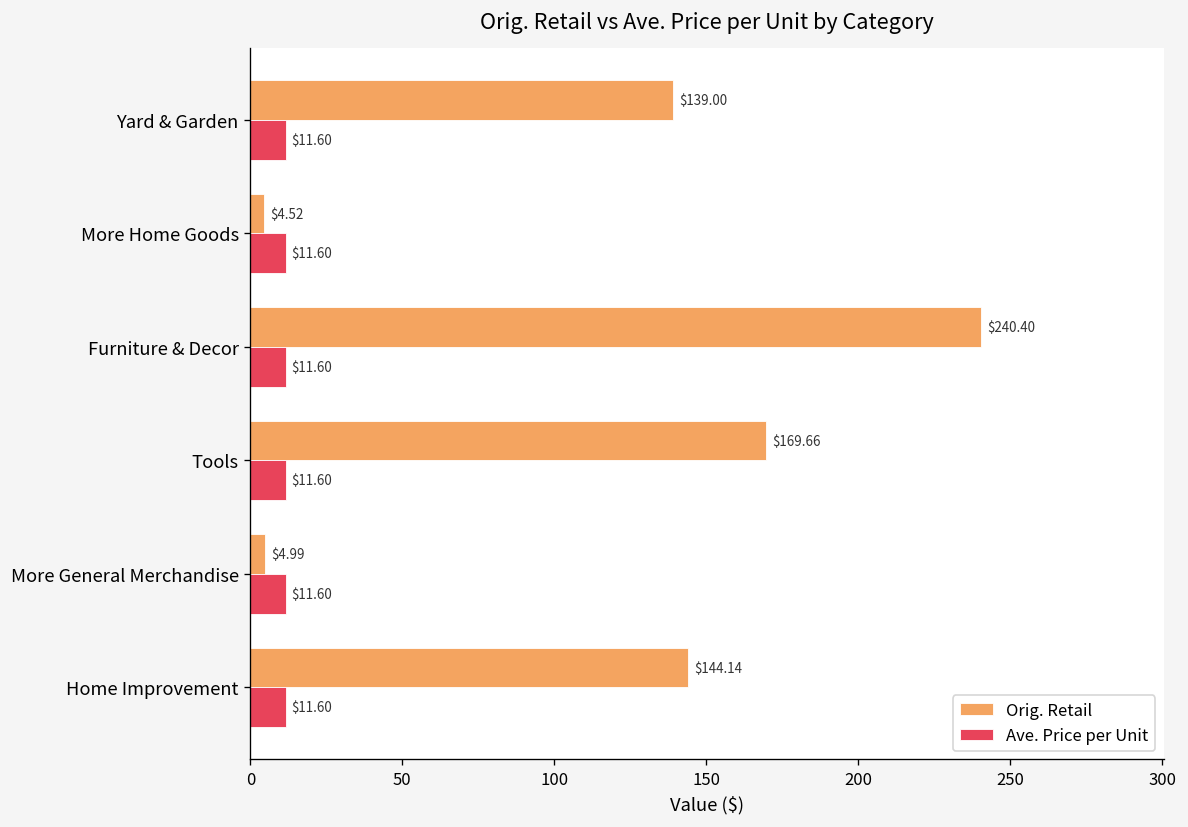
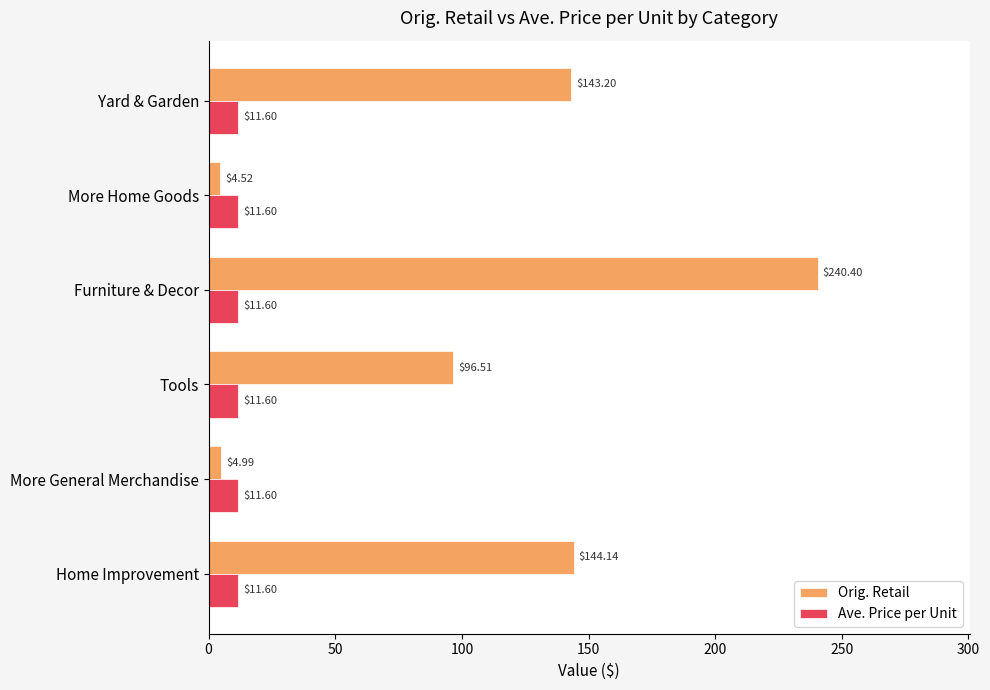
  {
    "Orig. Retail": {
-     "Yard & Garden": "$139.00",
+     "Yard & Garden": "$143.20",
      "More Home Goods": "$4.52",
      "Furniture & Decor": "$240.40",
-     "Tools": "$169.66",
+     "Tools": "$96.51",
      "More General Merchandise": "$4.99",
      "Home Improvement": "$144.14"
    },
    "Ave. Price per Unit": {
      "Yard & Garden": "$11.60",
      "More Home Goods": "$11.60",
      "Furniture & Decor": "$11.60",
      "Tools": "$11.60",
      "More General Merchandise": "$11.60",
      "Home Improvement": "$11.60"
    }
  }
